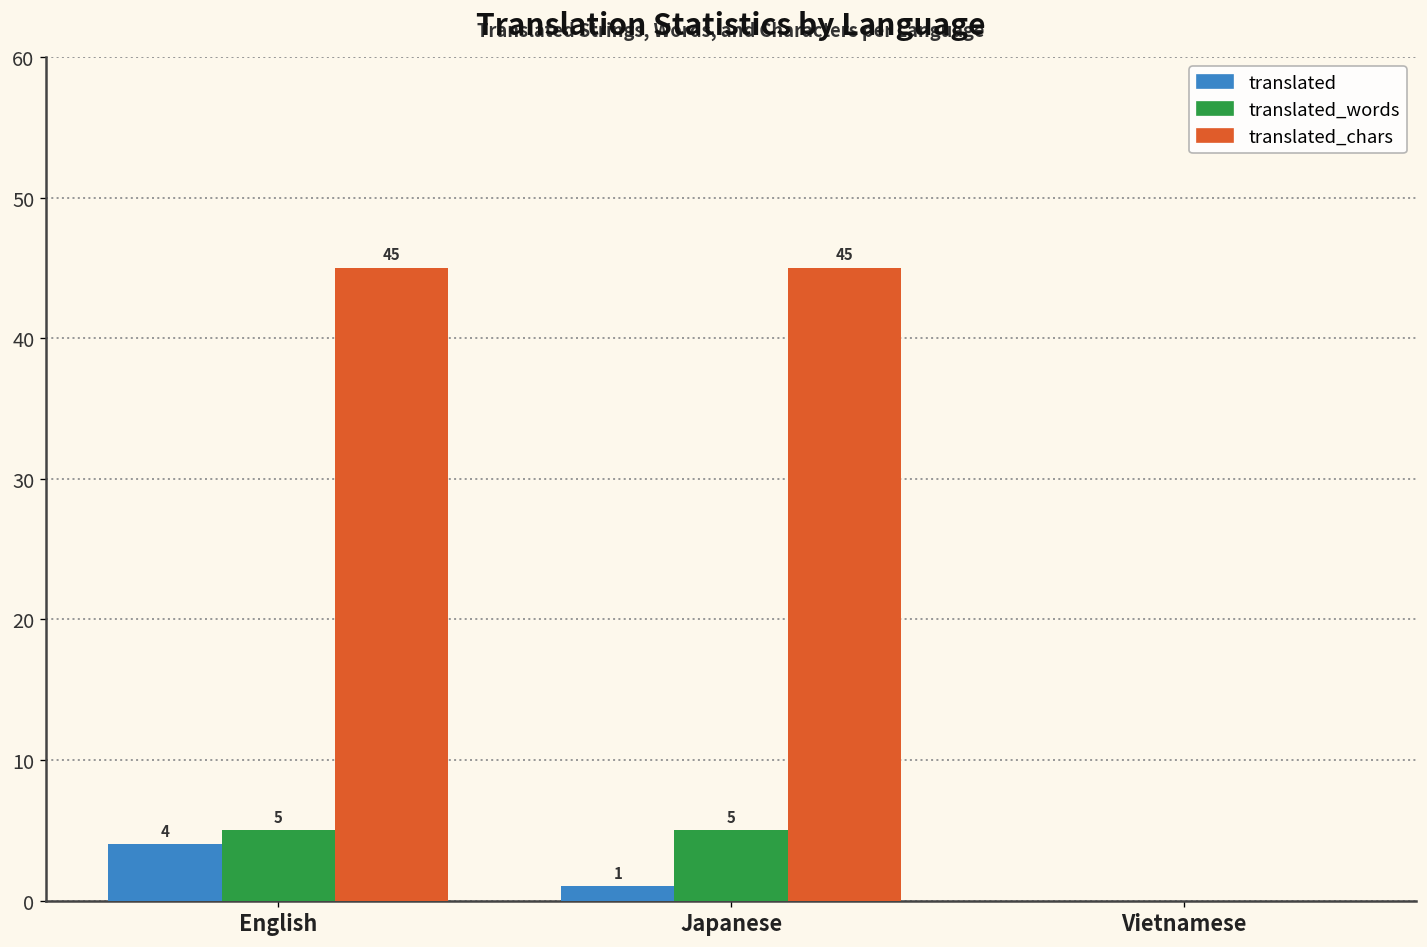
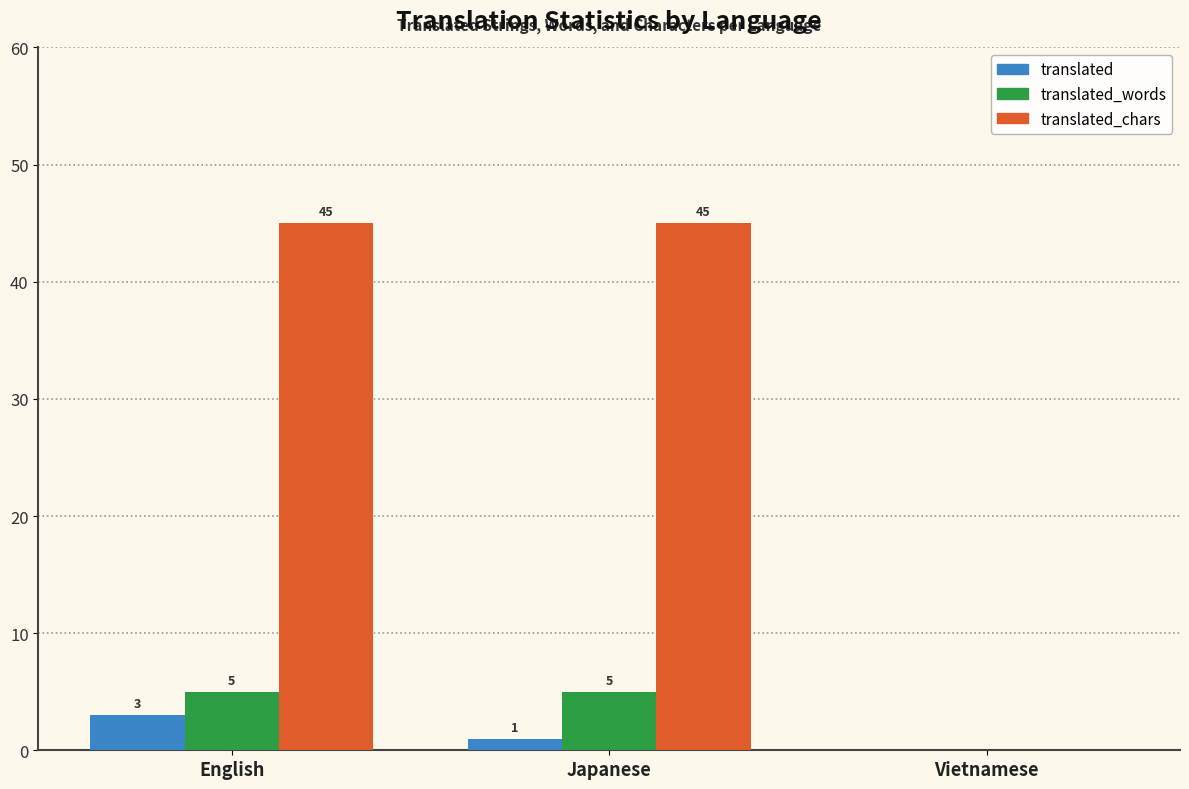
  {
    "translated": {
-     "English": 4,
+     "English": 3,
      "Japanese": 1
    },
    "translated_words": {
      "English": 5,
      "Japanese": 5
    },
    "translated_chars": {
      "English": 45,
      "Japanese": 45
    }
  }
